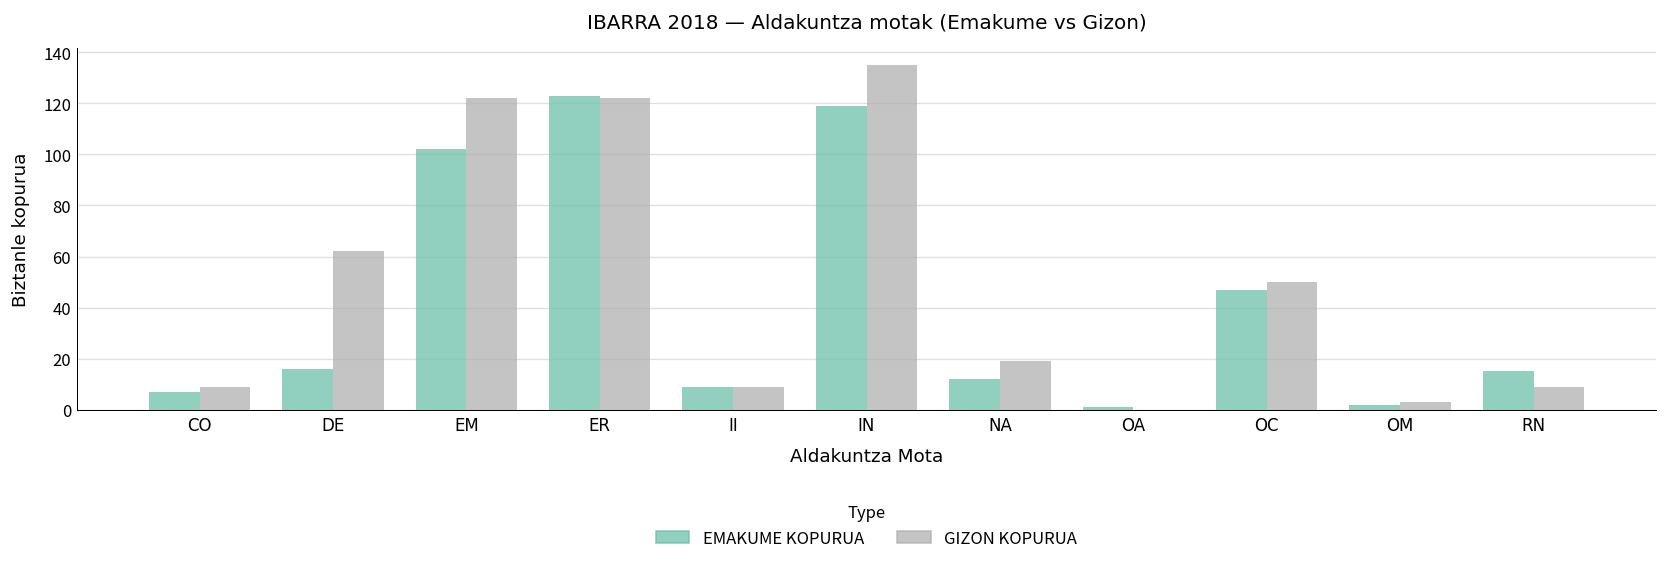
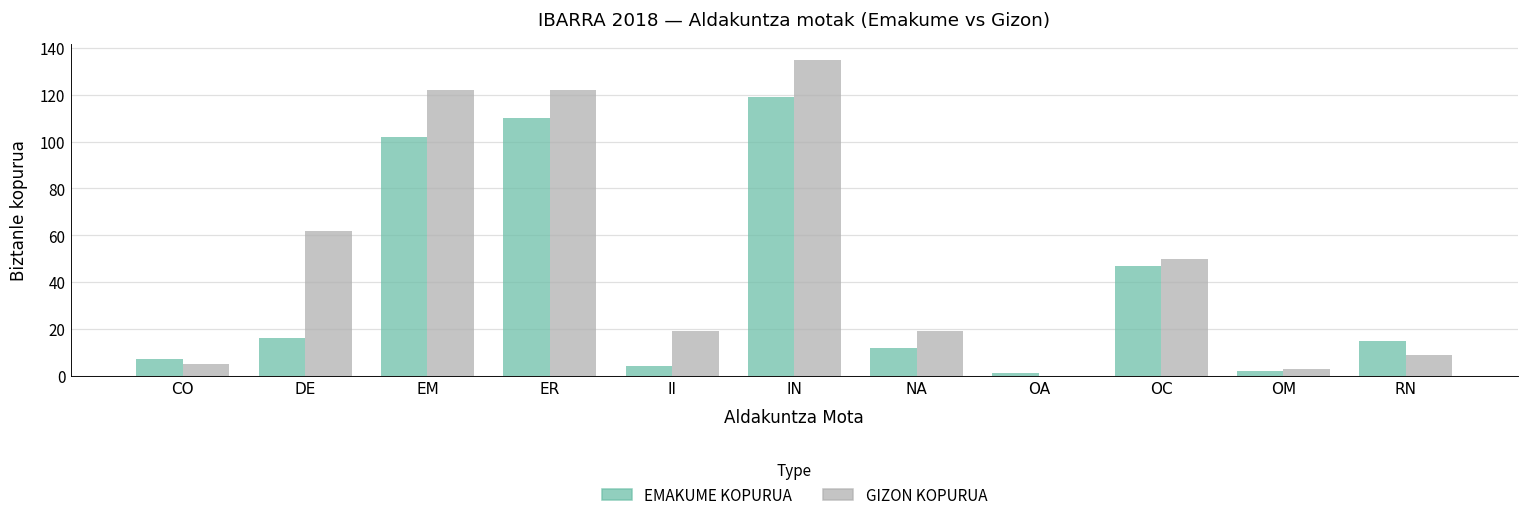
  {
    "EMAKUME KOPURUA": {
      "CO": 7,
      "DE": 16,
      "EM": 102,
-     "ER": 123,
-     "II": 9,
+     "ER": 110,
+     "II": 4,
      "IN": 119,
      "NA": 12,
      "OC": 47,
      "OM": 2,
      "RN": 15
    },
    "GIZON KOPURUA": {
-     "CO": 9,
+     "CO": 5,
      "DE": 62,
      "EM": 122,
      "ER": 122,
-     "II": 9,
+     "II": 19,
      "IN": 135,
      "NA": 19,
      "OA": 0,
      "OC": 50,
      "OM": 3,
      "RN": 9
    }
  }
